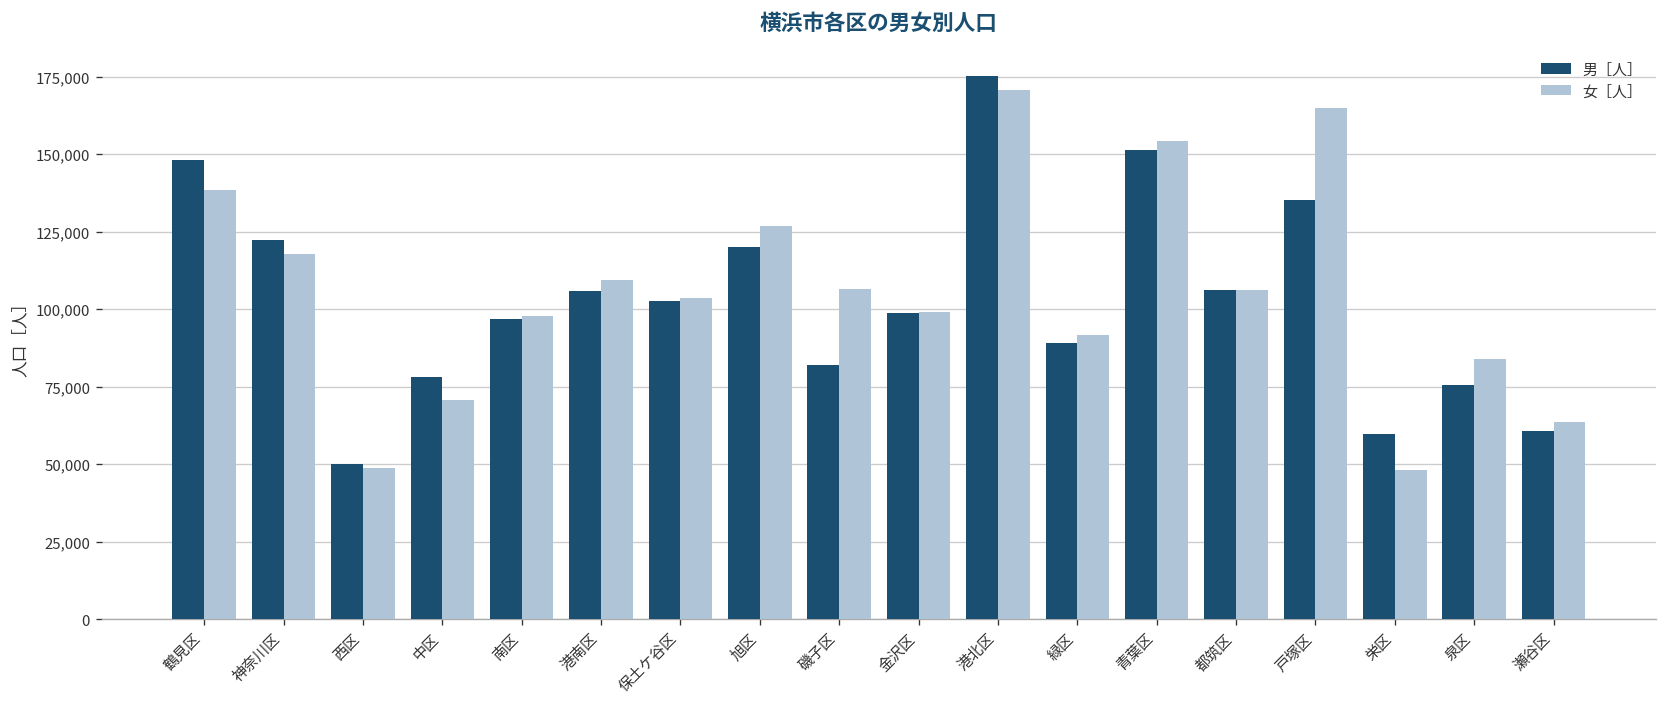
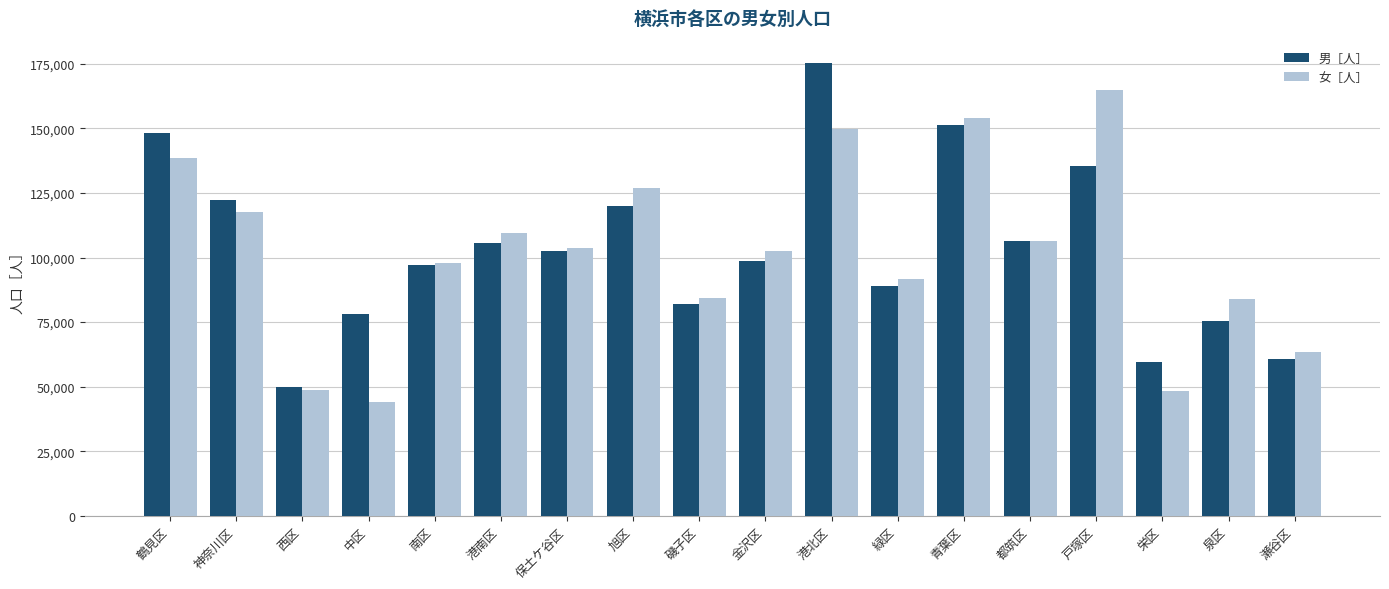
  {
    "男［人］": {
      "鶴見区": "148,000",
      "神奈川区": "122,000",
      "西区": "50,000",
      "中区": "78,000",
      "南区": "97,000",
      "港南区": "106,000",
      "保土ケ谷区": "103,000",
      "旭区": "120,000",
      "磯子区": "82,000",
      "金沢区": "99,000",
      "港北区": "175,000",
      "緑区": "89,000",
      "青葉区": "151,000",
      "都筑区": "106,000",
      "戸塚区": "135,000",
      "栄区": "60,000",
      "泉区": "75,000",
      "瀬谷区": "61,000"
    },
    "女［人］": {
      "鶴見区": "138,000",
      "神奈川区": "118,000",
      "西区": "49,000",
-     "中区": "71,000",
+     "中区": "44,000",
      "南区": "98,000",
      "港南区": "109,000",
      "保土ケ谷区": "104,000",
      "旭区": "127,000",
-     "磯子区": "106,000",
-     "金沢区": "99,000",
-     "港北区": "171,000",
+     "磯子区": "85,000",
+     "金沢区": "103,000",
+     "港北区": "150,000",
      "緑区": "92,000",
      "青葉区": "154,000",
      "都筑区": "106,000",
      "戸塚区": "165,000",
      "栄区": "48,000",
      "泉区": "84,000",
      "瀬谷区": "64,000"
    }
  }
